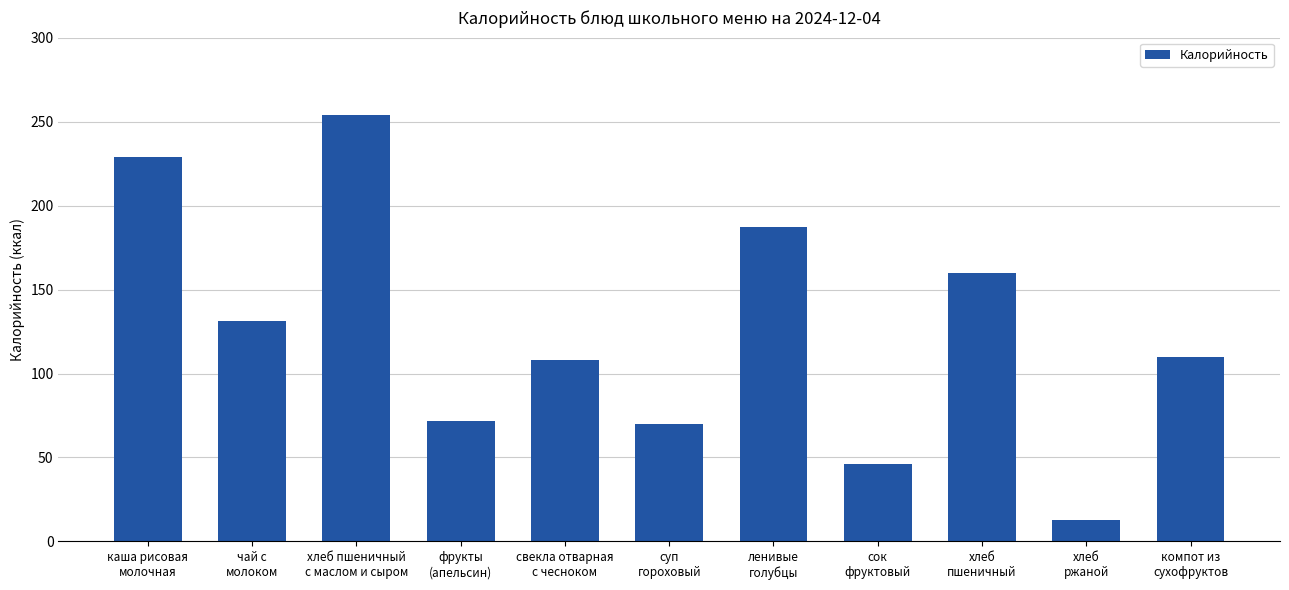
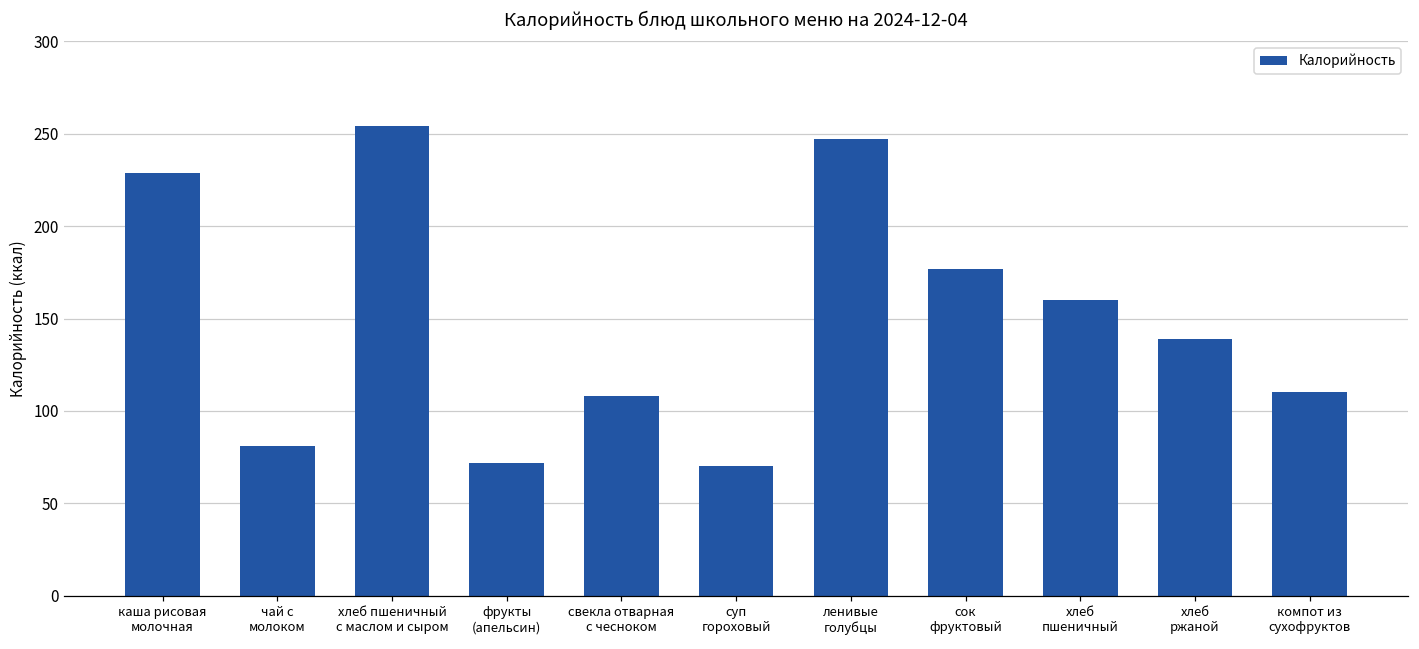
  {
    "каша рисовая молочная": 229,
-   "чай с молоком": 131,
+   "чай с молоком": 81,
    "хлеб пшеничный с маслом и сыром": 254,
    "фрукты (апельсин)": 72,
    "свекла отварная с чесноком": 108,
    "суп гороховый": 70,
-   "ленивые голубцы": 187,
-   "сок фруктовый": 46,
+   "ленивые голубцы": 247,
+   "сок фруктовый": 177,
    "хлеб пшеничный": 160,
-   "хлеб ржаной": 13,
+   "хлеб ржаной": 139,
    "компот из сухофруктов": 110
  }
